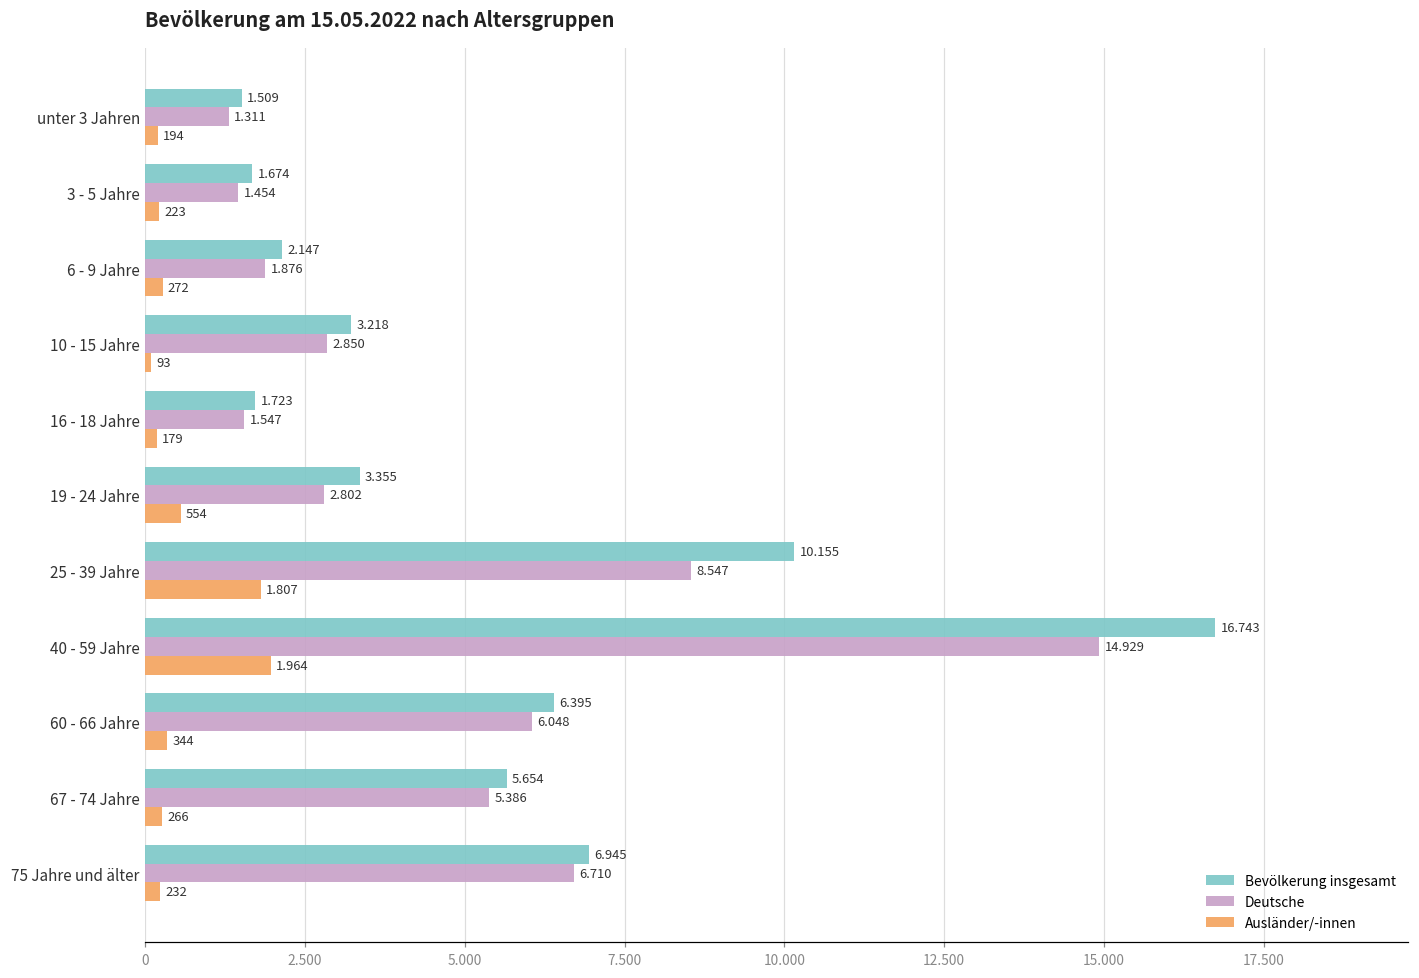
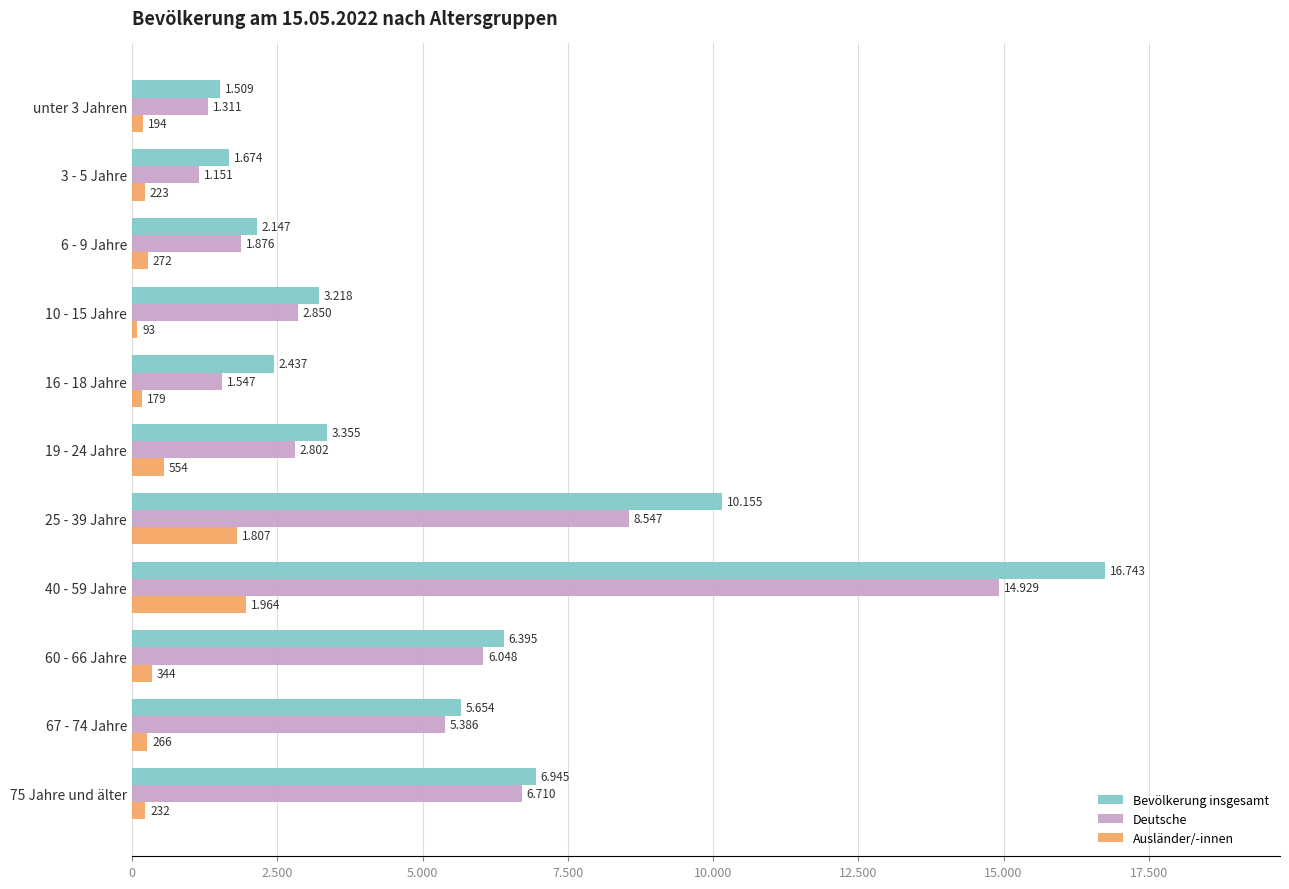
  {
    "Bevölkerung insgesamt": {
-     "16 - 18 Jahre": 1.723
+     "16 - 18 Jahre": 2.437
    },
    "Deutsche": {
-     "3 - 5 Jahre": 1.454
+     "3 - 5 Jahre": 1.151
    },
    "Ausländer/-innen": {
      "unter 3 Jahren": 194,
      "3 - 5 Jahre": 223,
      "6 - 9 Jahre": 272,
      "10 - 15 Jahre": 93,
      "16 - 18 Jahre": 179,
      "19 - 24 Jahre": 554,
      "60 - 66 Jahre": 344,
      "67 - 74 Jahre": 266,
      "75 Jahre und älter": 232
    }
  }
